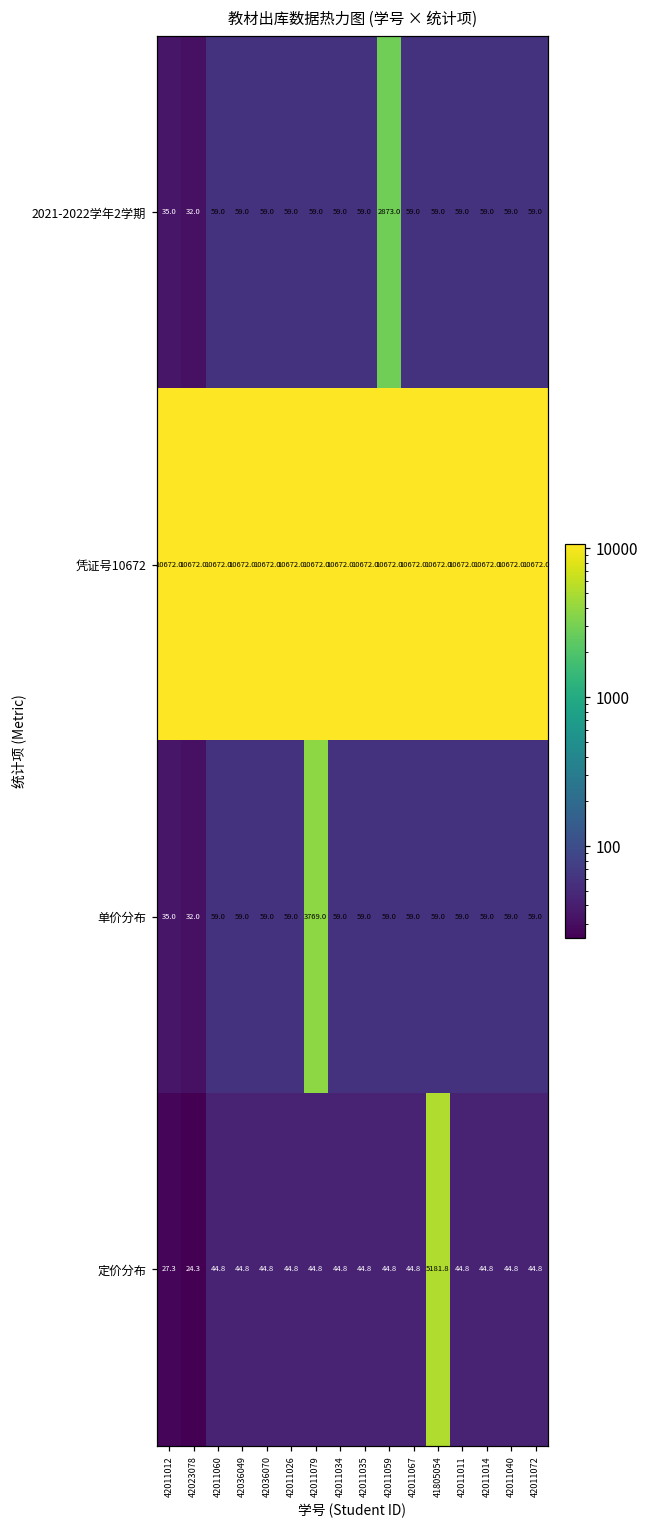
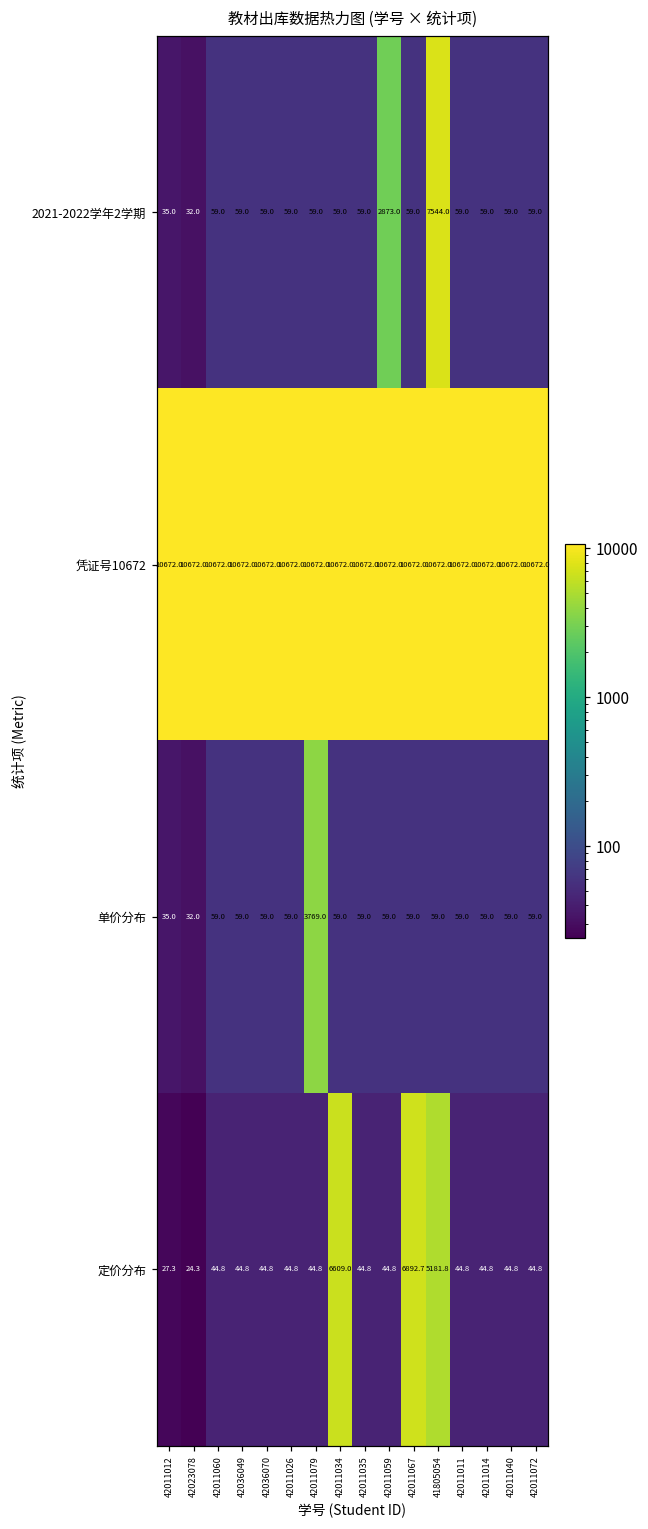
  {
    "2021-2022学年2学期": {
      "42011012": 35.0,
      "42023078": 32.0,
      "42011060": 59.0,
      "42036049": 59.0,
      "42036070": 59.0,
      "42011026": 59.0,
      "42011079": 59.0,
      "42011034": 59.0,
      "42011035": 59.0,
      "42011059": 2873.0,
      "42011067": 59.0,
-     "41805054": 59.0,
+     "41805054": 7544.0,
      "42011011": 59.0,
      "42011014": 59.0,
      "42011040": 59.0,
      "42011072": 59.0
    },
    "凭证号10672": {
      "42011012": 10672.0,
      "42023078": 10672.0,
      "42011060": 10672.0,
      "42036049": 10672.0,
      "42036070": 10672.0,
      "42011026": 10672.0,
      "42011079": 10672.0,
      "42011034": 10672.0,
      "42011035": 10672.0,
      "42011059": 10672.0,
      "42011067": 10672.0,
      "41805054": 10672.0,
      "42011011": 10672.0,
      "42011014": 10672.0,
      "42011040": 10672.0,
      "42011072": 10672.0
    },
    "单价分布": {
      "42011012": 35.0,
      "42023078": 32.0,
      "42011060": 59.0,
      "42036049": 59.0,
      "42036070": 59.0,
      "42011026": 59.0,
      "42011079": 3769.0,
      "42011034": 59.0,
      "42011035": 59.0,
      "42011059": 59.0,
      "42011067": 59.0,
      "41805054": 59.0,
      "42011011": 59.0,
      "42011014": 59.0,
      "42011040": 59.0,
      "42011072": 59.0
    },
    "定价分布": {
      "42011012": 27.3,
      "42023078": 24.3,
      "42011060": 44.8,
      "42036049": 44.8,
      "42036070": 44.8,
      "42011026": 44.8,
      "42011079": 44.8,
-     "42011034": 44.8,
+     "42011034": 6609.0,
      "42011035": 44.8,
      "42011059": 44.8,
-     "42011067": 44.8,
+     "42011067": 6892.7,
      "41805054": 5181.8,
      "42011011": 44.8,
      "42011014": 44.8,
      "42011040": 44.8,
      "42011072": 44.8
    }
  }
